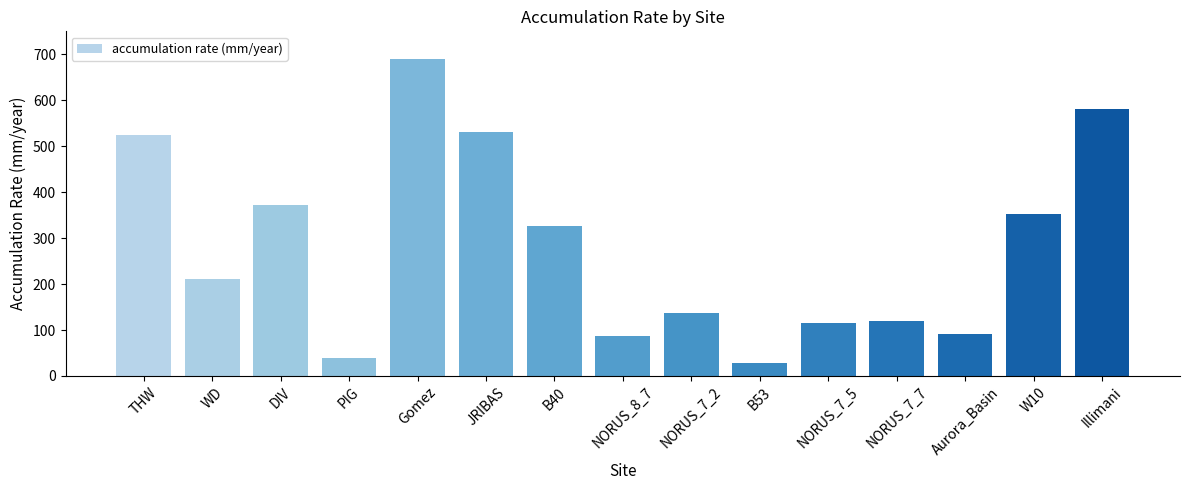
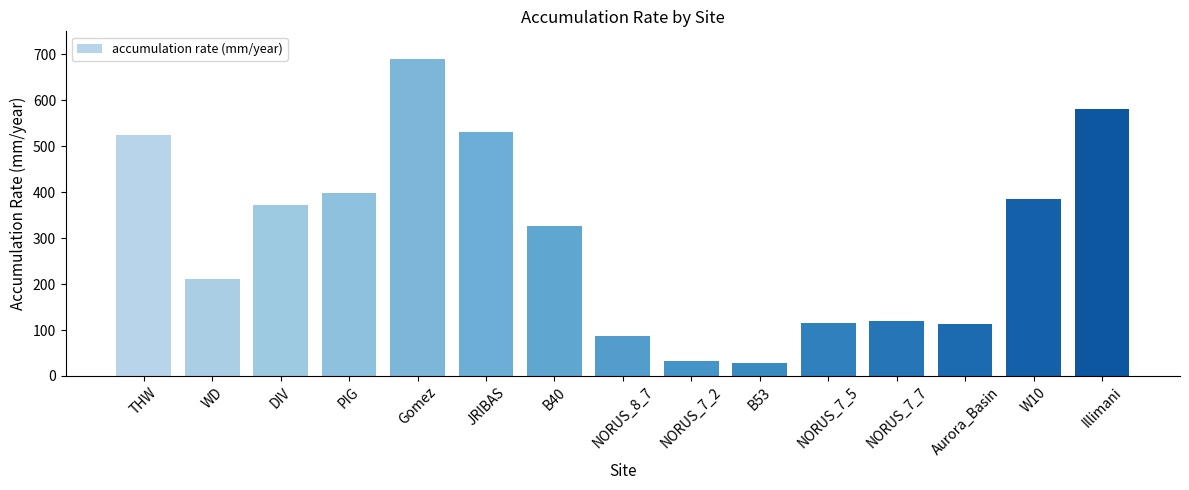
  {
    "THW": 520,
    "WD": 210,
    "DIV": 370,
-   "PIG": 40,
+   "PIG": 400,
    "Gomez": 690,
    "JRIBAS": 530,
    "B40": 330,
    "NORUS_8_7": 90,
-   "NORUS_7_2": 140,
+   "NORUS_7_2": 30,
    "B53": 30,
    "NORUS_7_5": 120,
    "NORUS_7_7": 120,
-   "Aurora_Basin": 90,
-   "W10": 350,
+   "Aurora_Basin": 110,
+   "W10": 390,
    "Illimani": 580
  }
